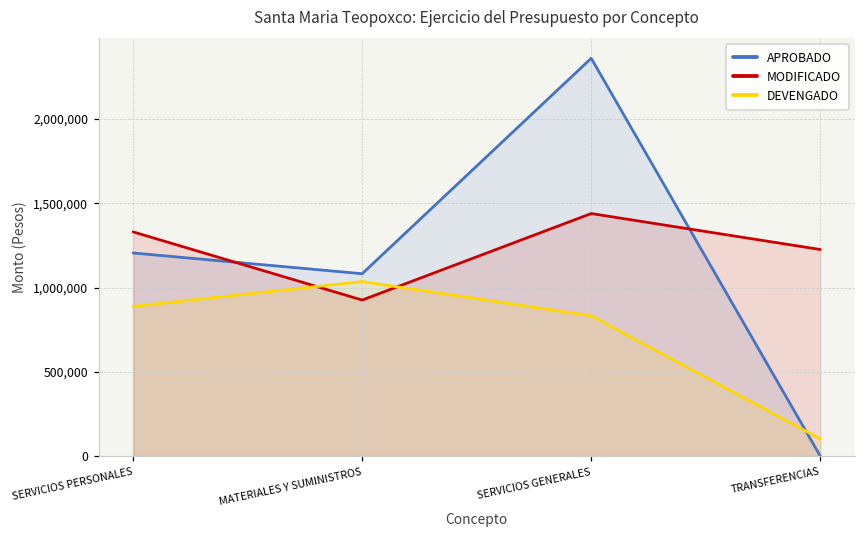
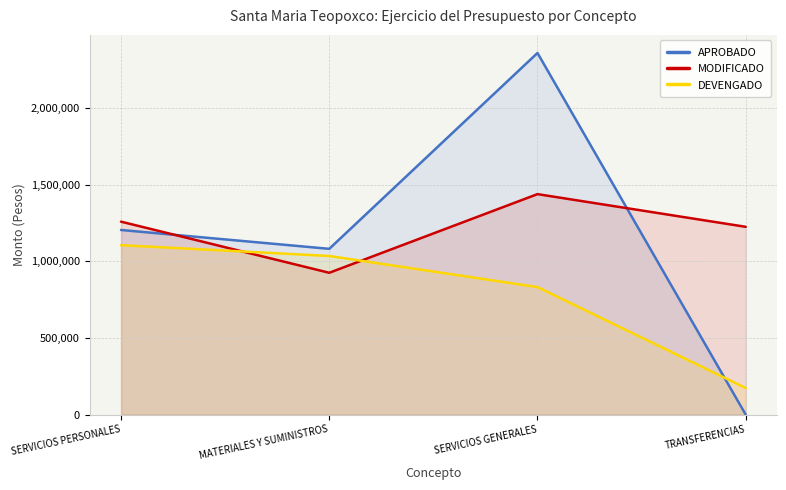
  {
    "APROBADO": {
      "SERVICIOS PERSONALES": "1,200,000",
      "MATERIALES Y SUMINISTROS": "1,080,000",
      "SERVICIOS GENERALES": "2,360,000",
      "TRANSFERENCIAS": "0"
    },
    "MODIFICADO": {
-     "SERVICIOS PERSONALES": "1,330,000",
+     "SERVICIOS PERSONALES": "1,260,000",
      "MATERIALES Y SUMINISTROS": "930,000",
      "SERVICIOS GENERALES": "1,440,000",
      "TRANSFERENCIAS": "1,230,000"
    },
    "DEVENGADO": {
-     "SERVICIOS PERSONALES": "890,000",
+     "SERVICIOS PERSONALES": "1,110,000",
      "MATERIALES Y SUMINISTROS": "1,040,000",
      "SERVICIOS GENERALES": "830,000",
-     "TRANSFERENCIAS": "100,000"
+     "TRANSFERENCIAS": "170,000"
    }
  }
